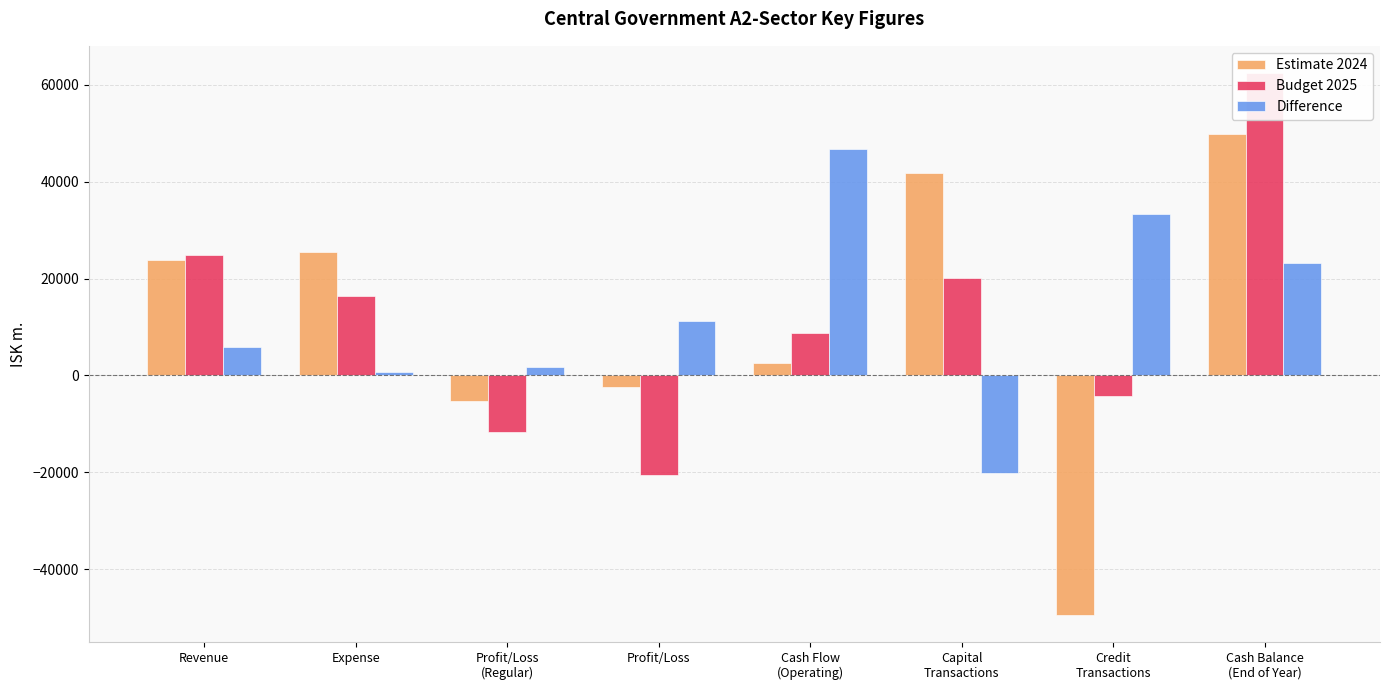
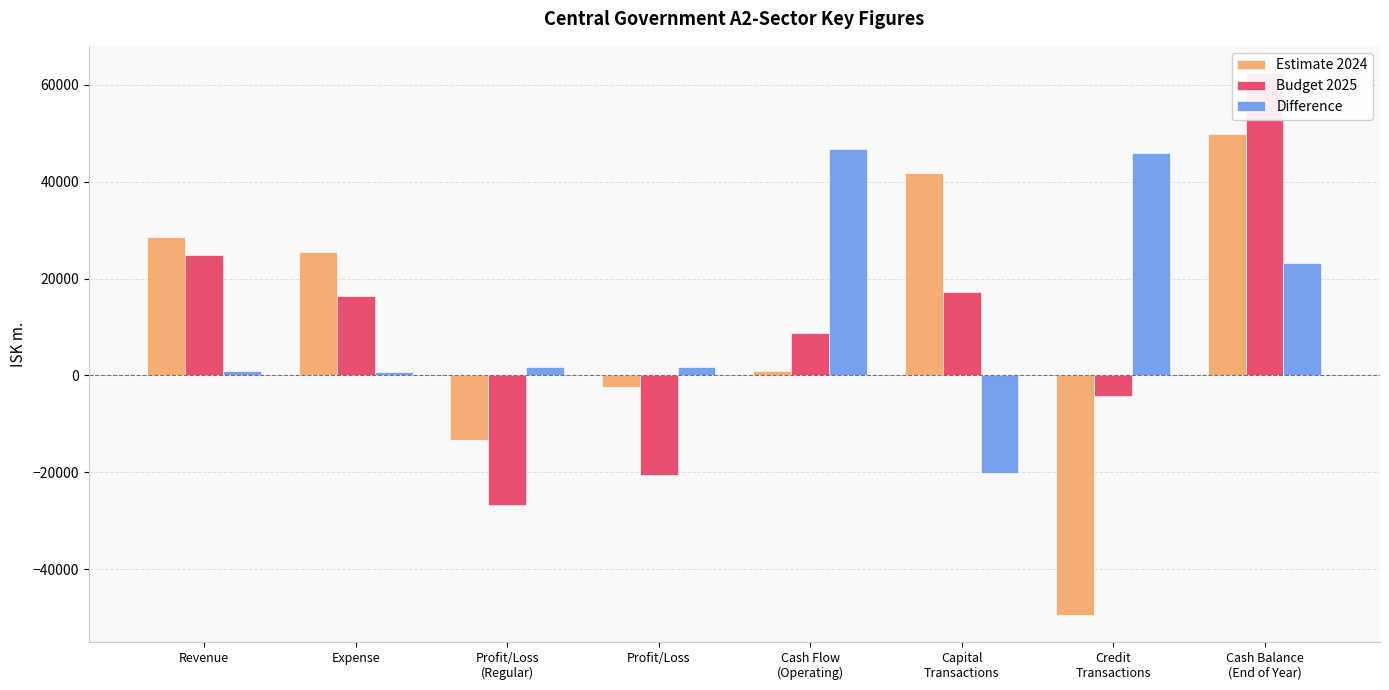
  {
    "Estimate 2024": {
-     "Revenue": 24000,
+     "Revenue": 28000,
      "Expense": 25000,
-     "Profit/Loss (Regular)": -5000,
+     "Profit/Loss (Regular)": -13000,
      "Profit/Loss": -2000,
-     "Cash Flow (Operating)": 3000,
+     "Cash Flow (Operating)": 1000,
      "Capital Transactions": 42000,
      "Credit Transactions": -49000,
      "Cash Balance (End of Year)": 50000
    },
    "Budget 2025": {
      "Revenue": 25000,
      "Expense": 16000,
-     "Profit/Loss (Regular)": -12000,
+     "Profit/Loss (Regular)": -27000,
      "Profit/Loss": -21000,
      "Cash Flow (Operating)": 9000,
-     "Capital Transactions": 20000,
+     "Capital Transactions": 17000,
      "Credit Transactions": -4000
    },
    "Difference": {
-     "Revenue": 6000,
+     "Revenue": 1000,
      "Expense": 1000,
      "Profit/Loss (Regular)": 2000,
-     "Profit/Loss": 11000,
+     "Profit/Loss": 2000,
      "Cash Flow (Operating)": 47000,
      "Capital Transactions": -20000,
-     "Credit Transactions": 33000,
+     "Credit Transactions": 46000,
      "Cash Balance (End of Year)": 23000
    }
  }
